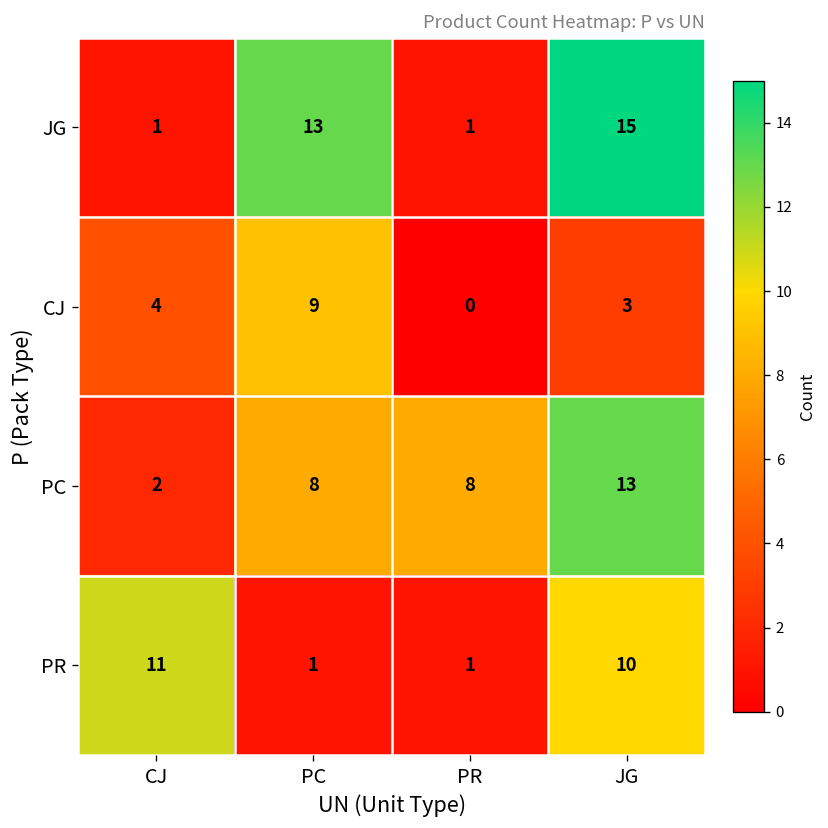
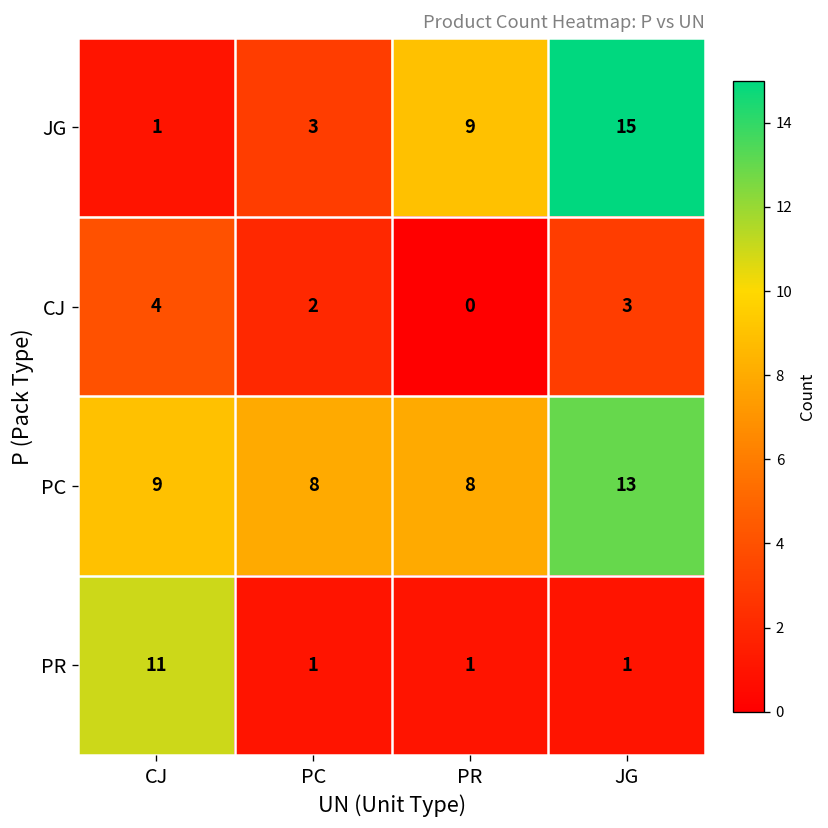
  {
    "JG": {
      "CJ": 1,
-     "PC": 13,
-     "PR": 1,
+     "PC": 3,
+     "PR": 9,
      "JG": 15
    },
    "CJ": {
      "CJ": 4,
-     "PC": 9,
+     "PC": 2,
      "PR": 0,
      "JG": 3
    },
    "PC": {
-     "CJ": 2,
+     "CJ": 9,
      "PC": 8,
      "PR": 8,
      "JG": 13
    },
    "PR": {
      "CJ": 11,
      "PC": 1,
      "PR": 1,
-     "JG": 10
+     "JG": 1
    }
  }
